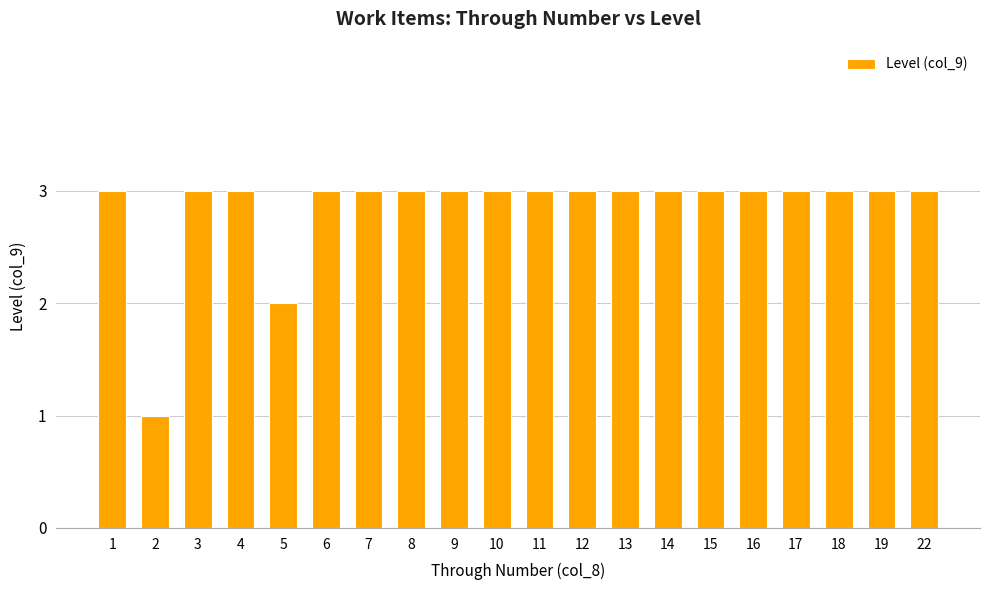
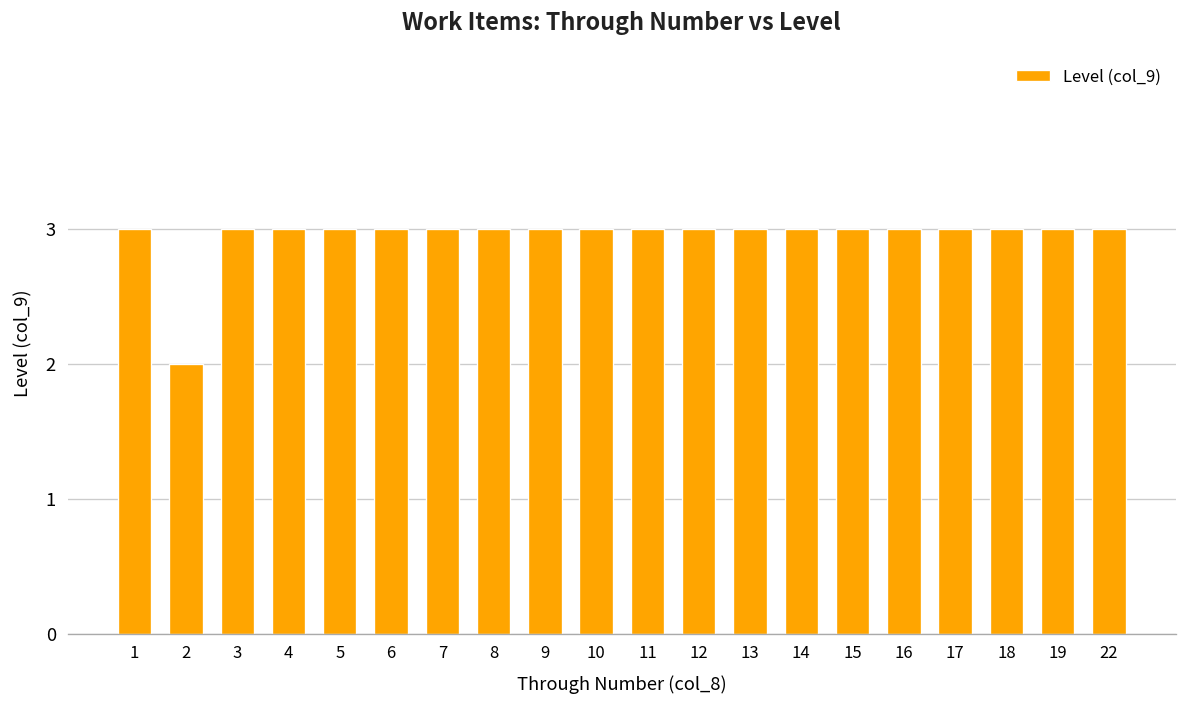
  {
    "1": 3,
-   "2": 1,
+   "2": 2,
    "3": 3,
    "4": 3,
-   "5": 2,
+   "5": 3,
    "6": 3,
    "7": 3,
    "8": 3,
    "9": 3,
    "10": 3,
    "11": 3,
    "12": 3,
    "13": 3,
    "14": 3,
    "15": 3,
    "16": 3,
    "17": 3,
    "18": 3,
    "19": 3,
    "22": 3
  }
